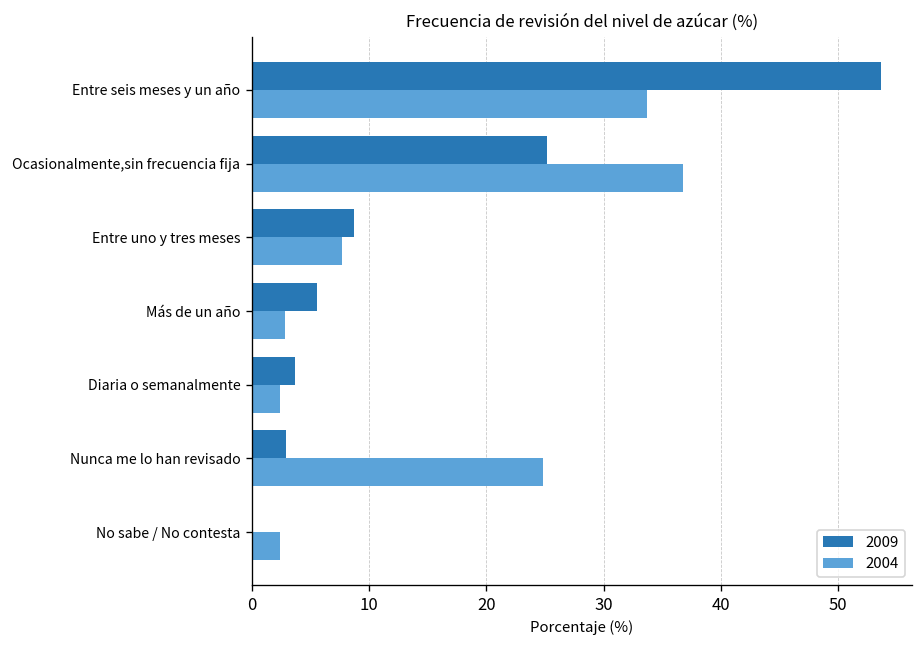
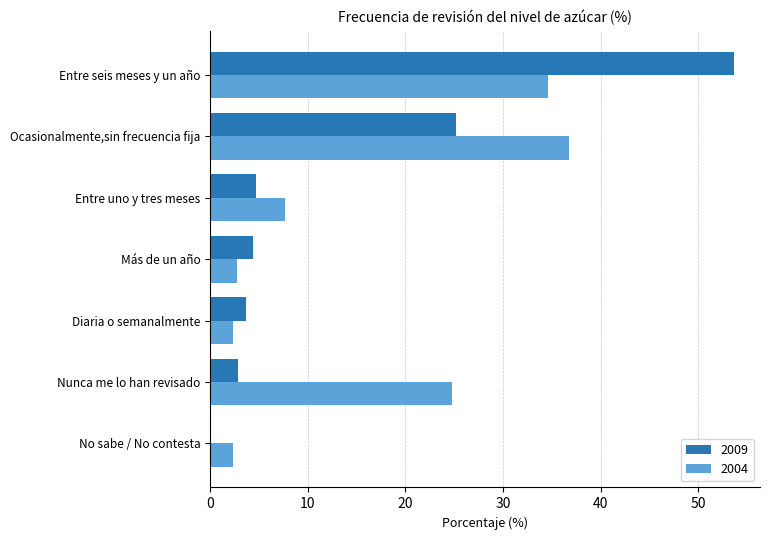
  {
    "2009": {
      "Entre seis meses y un año": 54,
      "Ocasionalmente,sin frecuencia fija": 25,
-     "Entre uno y tres meses": 9,
-     "Más de un año": 6,
+     "Entre uno y tres meses": 5,
+     "Más de un año": 4,
      "Diaria o semanalmente": 4,
      "Nunca me lo han revisado": 3,
      "No sabe / No contesta": 0
    },
    "2004": {
-     "Entre seis meses y un año": 34,
+     "Entre seis meses y un año": 35,
      "Ocasionalmente,sin frecuencia fija": 37,
      "Entre uno y tres meses": 8,
      "Más de un año": 3,
      "Diaria o semanalmente": 2,
      "Nunca me lo han revisado": 25,
      "No sabe / No contesta": 2
    }
  }
